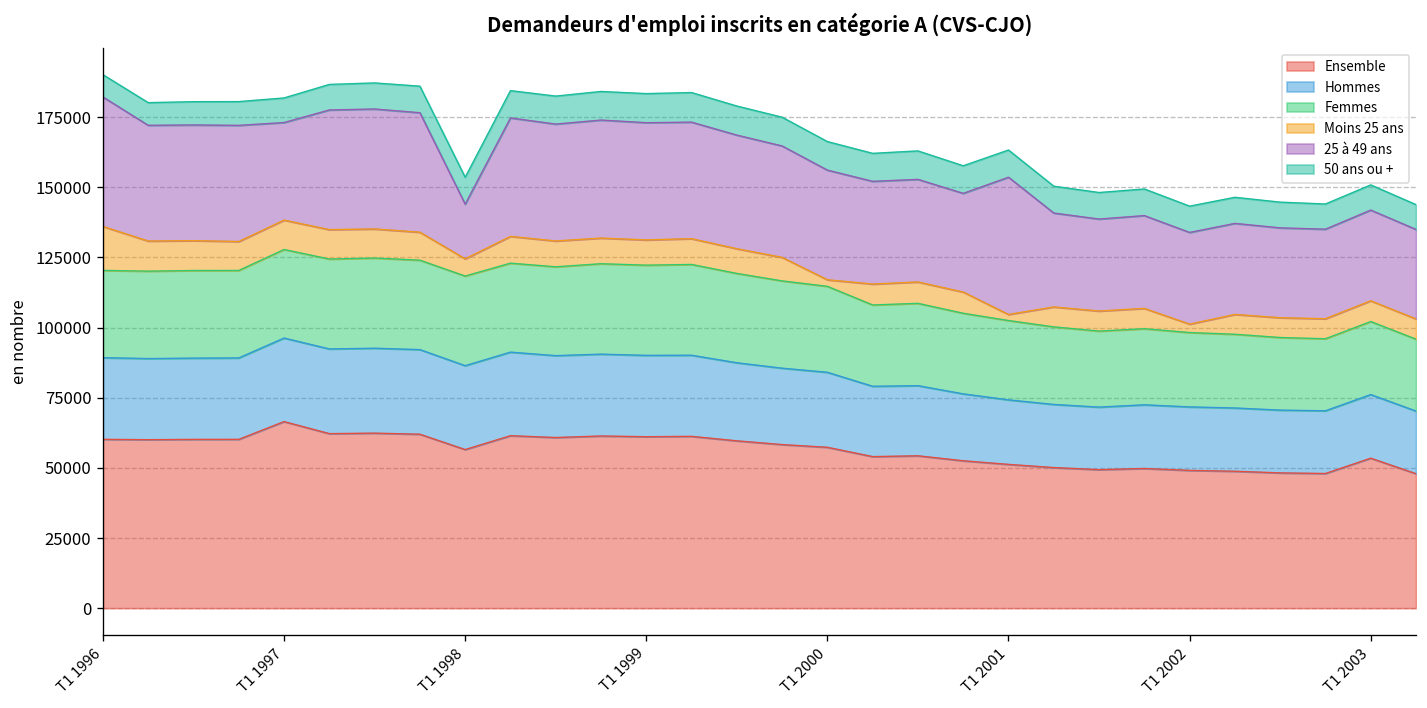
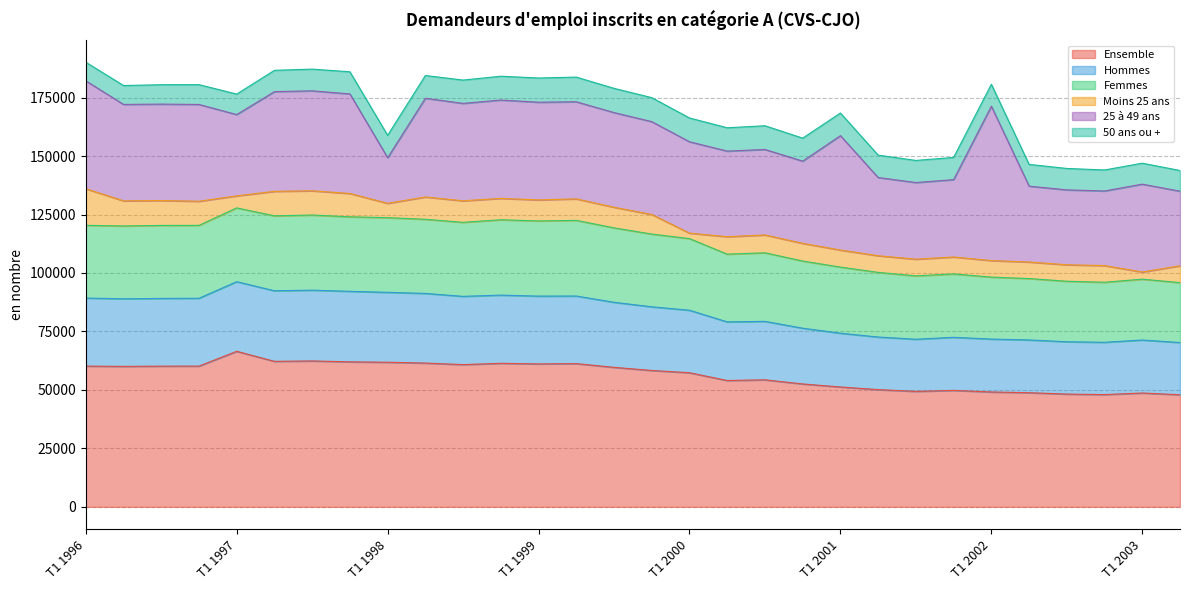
  {
    "Ensemble": {
      "T1 1996": 60000,
      "T1 1997": 67000,
-     "T1 1998": 57000,
+     "T1 1998": 62000,
      "T1 1999": 61000,
      "T1 2000": 57000,
      "T1 2001": 51000,
      "T1 2002": 49000,
-     "T1 2003": 53000
+     "T1 2003": 49000
    },
    "Moins 25 ans": {
      "T1 1996": 16000,
-     "T1 1997": 10000,
+     "T1 1997": 5000,
      "T1 1998": 6000,
      "T1 1999": 9000,
      "T1 2000": 2000,
-     "T1 2001": 2000,
-     "T1 2002": 3000,
-     "T1 2003": 7000
+     "T1 2001": 7000,
+     "T1 2002": 7000,
+     "T1 2003": 3000
    },
    "25 à 49 ans": {
      "T1 1996": 46000,
      "T1 1997": 35000,
      "T1 1998": 19000,
      "T1 1999": 42000,
      "T1 2000": 39000,
      "T1 2001": 49000,
-     "T1 2002": 33000,
-     "T1 2003": 32000
+     "T1 2002": 66000,
+     "T1 2003": 38000
    }
  }
